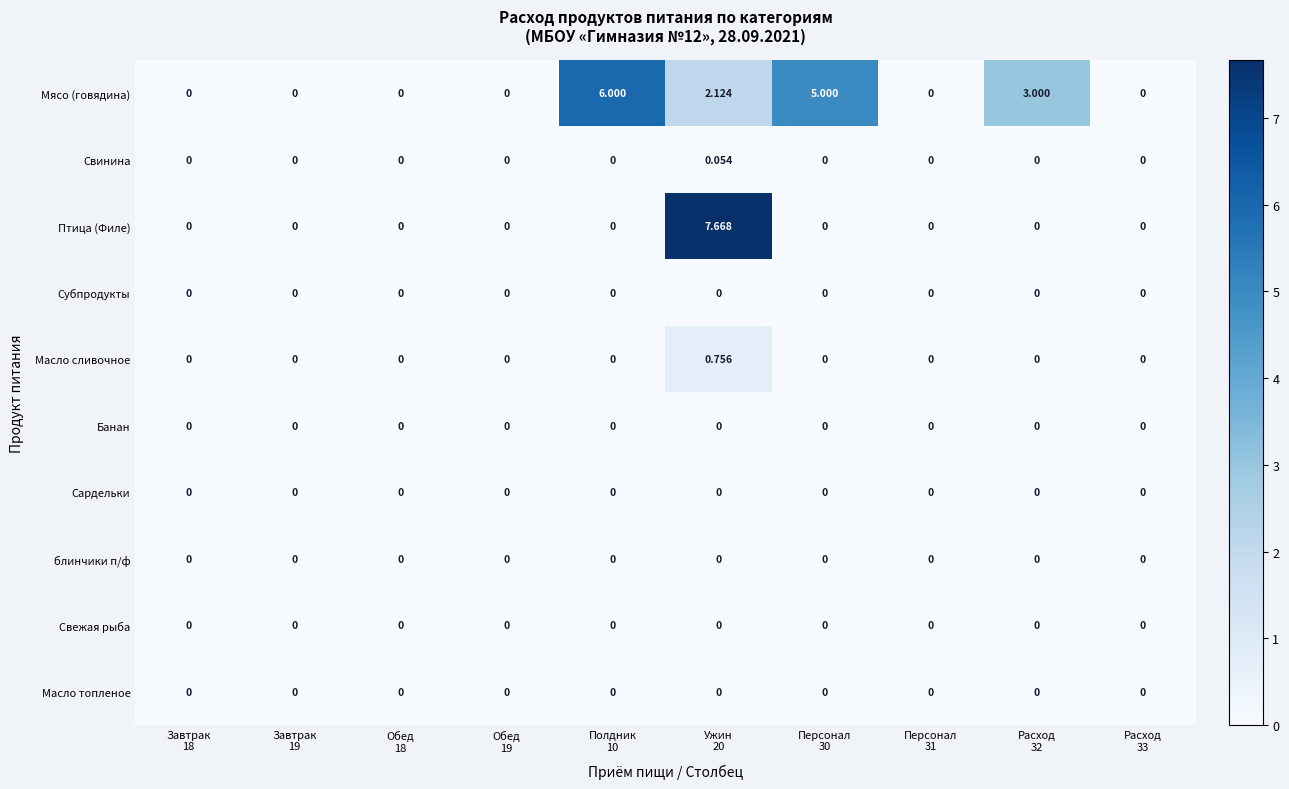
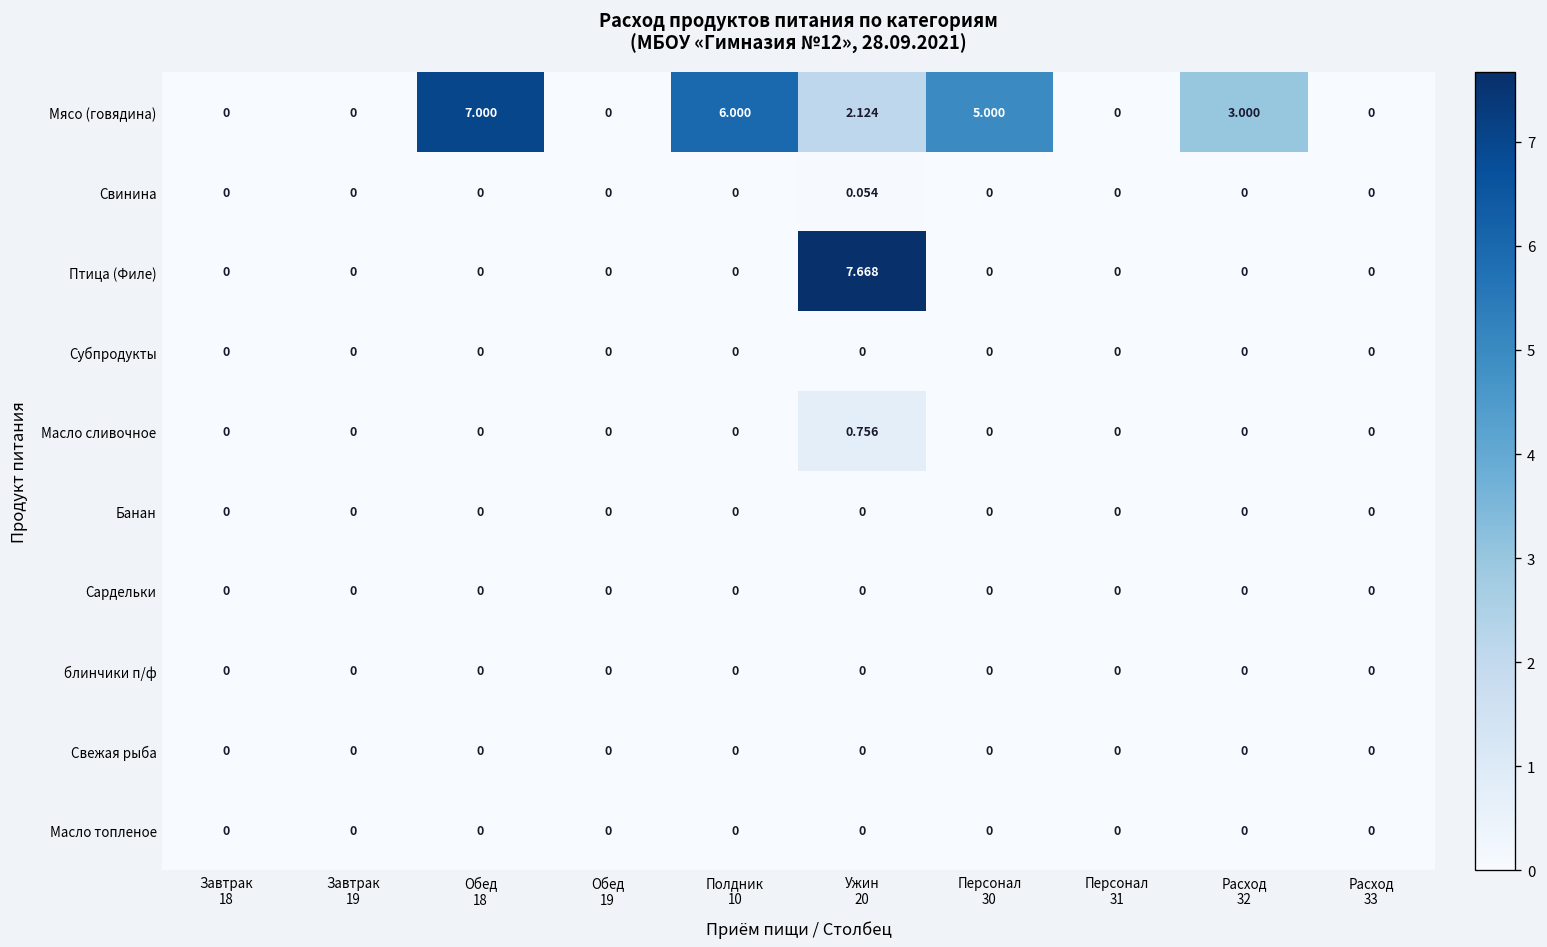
  {
    "Мясо (говядина)": {
      "Завтрак 18": 0,
      "Завтрак 19": 0,
-     "Обед 18": 0,
+     "Обед 18": 7.000,
      "Обед 19": 0,
      "Полдник 10": 6.000,
      "Ужин 20": 2.124,
      "Персонал 30": 5.000,
      "Персонал 31": 0,
      "Расход 32": 3.000,
      "Расход 33": 0
    },
    "Свинина": {
      "Завтрак 18": 0,
      "Завтрак 19": 0,
      "Обед 18": 0,
      "Обед 19": 0,
      "Полдник 10": 0,
      "Ужин 20": 0.054,
      "Персонал 30": 0,
      "Персонал 31": 0,
      "Расход 32": 0,
      "Расход 33": 0
    },
    "Птица (Филе)": {
      "Завтрак 18": 0,
      "Завтрак 19": 0,
      "Обед 18": 0,
      "Обед 19": 0,
      "Полдник 10": 0,
      "Ужин 20": 7.668,
      "Персонал 30": 0,
      "Персонал 31": 0,
      "Расход 32": 0,
      "Расход 33": 0
    },
    "Субпродукты": {
      "Завтрак 18": 0,
      "Завтрак 19": 0,
      "Обед 18": 0,
      "Обед 19": 0,
      "Полдник 10": 0,
      "Ужин 20": 0,
      "Персонал 30": 0,
      "Персонал 31": 0,
      "Расход 32": 0,
      "Расход 33": 0
    },
    "Масло сливочное": {
      "Завтрак 18": 0,
      "Завтрак 19": 0,
      "Обед 18": 0,
      "Обед 19": 0,
      "Полдник 10": 0,
      "Ужин 20": 0.756,
      "Персонал 30": 0,
      "Персонал 31": 0,
      "Расход 32": 0,
      "Расход 33": 0
    },
    "Банан": {
      "Завтрак 18": 0,
      "Завтрак 19": 0,
      "Обед 18": 0,
      "Обед 19": 0,
      "Полдник 10": 0,
      "Ужин 20": 0,
      "Персонал 30": 0,
      "Персонал 31": 0,
      "Расход 32": 0,
      "Расход 33": 0
    },
    "Сардельки": {
      "Завтрак 18": 0,
      "Завтрак 19": 0,
      "Обед 18": 0,
      "Обед 19": 0,
      "Полдник 10": 0,
      "Ужин 20": 0,
      "Персонал 30": 0,
      "Персонал 31": 0,
      "Расход 32": 0,
      "Расход 33": 0
    },
    "блинчики п/ф": {
      "Завтрак 18": 0,
      "Завтрак 19": 0,
      "Обед 18": 0,
      "Обед 19": 0,
      "Полдник 10": 0,
      "Ужин 20": 0,
      "Персонал 30": 0,
      "Персонал 31": 0,
      "Расход 32": 0,
      "Расход 33": 0
    },
    "Свежая рыба": {
      "Завтрак 18": 0,
      "Завтрак 19": 0,
      "Обед 18": 0,
      "Обед 19": 0,
      "Полдник 10": 0,
      "Ужин 20": 0,
      "Персонал 30": 0,
      "Персонал 31": 0,
      "Расход 32": 0,
      "Расход 33": 0
    },
    "Масло топленое": {
      "Завтрак 18": 0,
      "Завтрак 19": 0,
      "Обед 18": 0,
      "Обед 19": 0,
      "Полдник 10": 0,
      "Ужин 20": 0,
      "Персонал 30": 0,
      "Персонал 31": 0,
      "Расход 32": 0,
      "Расход 33": 0
    }
  }
